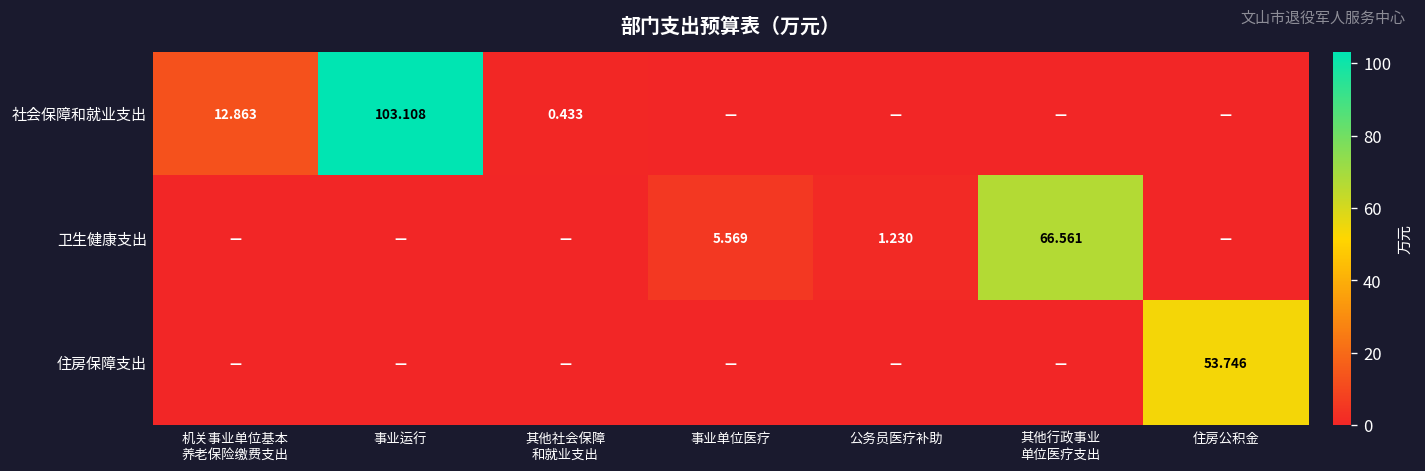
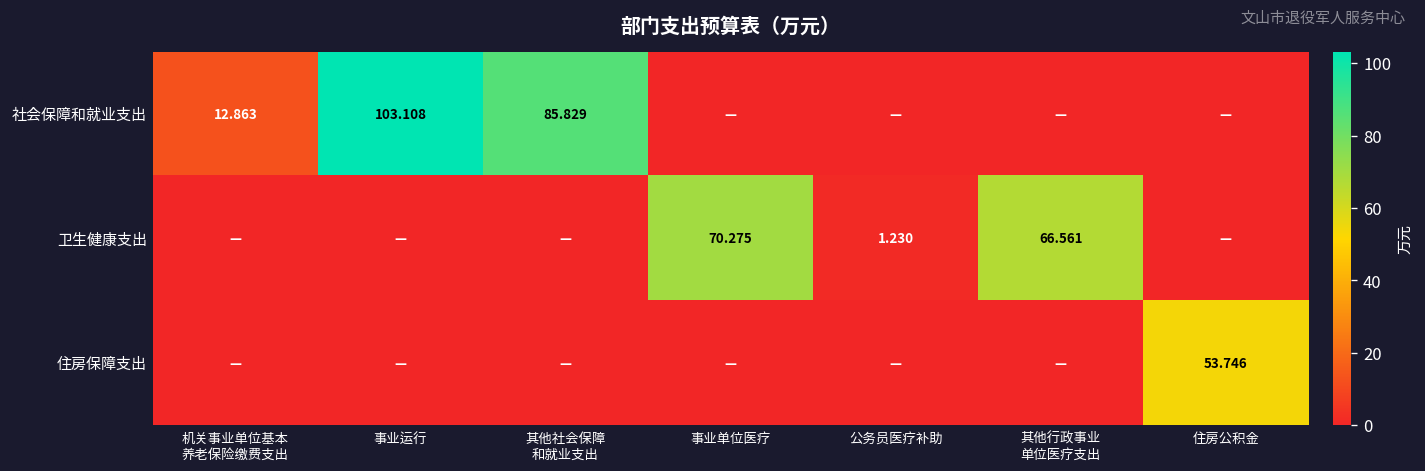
  {
    "社会保障和就业支出": {
      "机关事业单位基本 养老保险缴费支出": 12.863,
      "事业运行": 103.108,
-     "其他社会保障 和就业支出": 0.433
+     "其他社会保障 和就业支出": 85.829
    },
    "卫生健康支出": {
-     "事业单位医疗": 5.569,
+     "事业单位医疗": 70.275,
      "公务员医疗补助": 1.230,
      "其他行政事业 单位医疗支出": 66.561
    },
    "住房保障支出": {
      "住房公积金": 53.746
    }
  }
